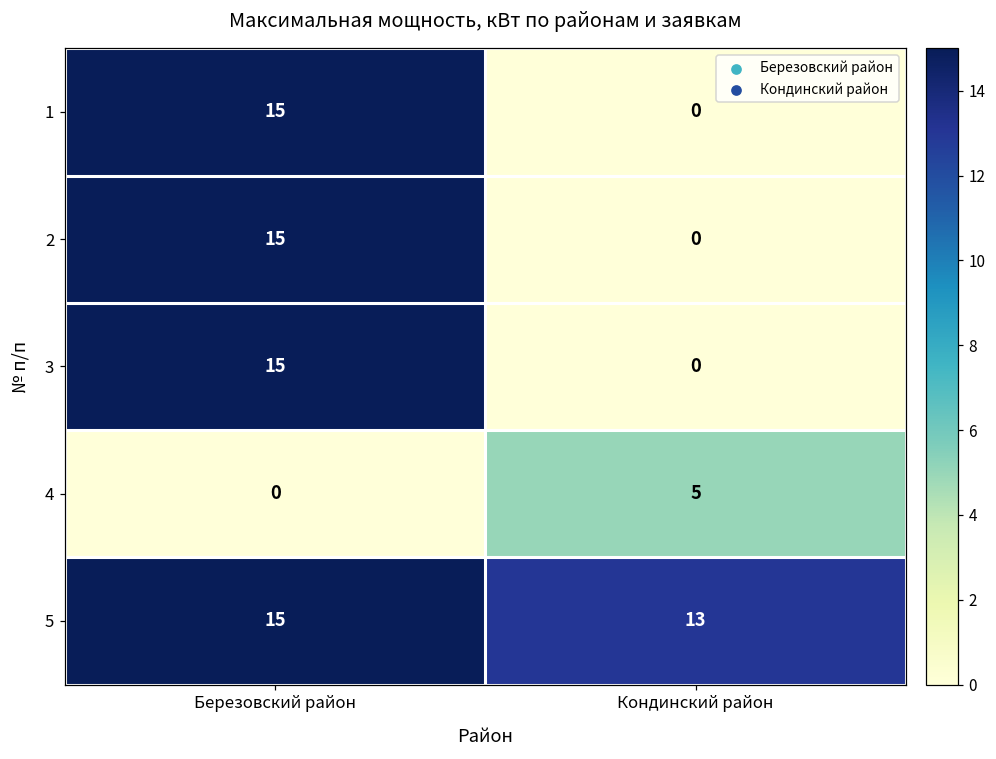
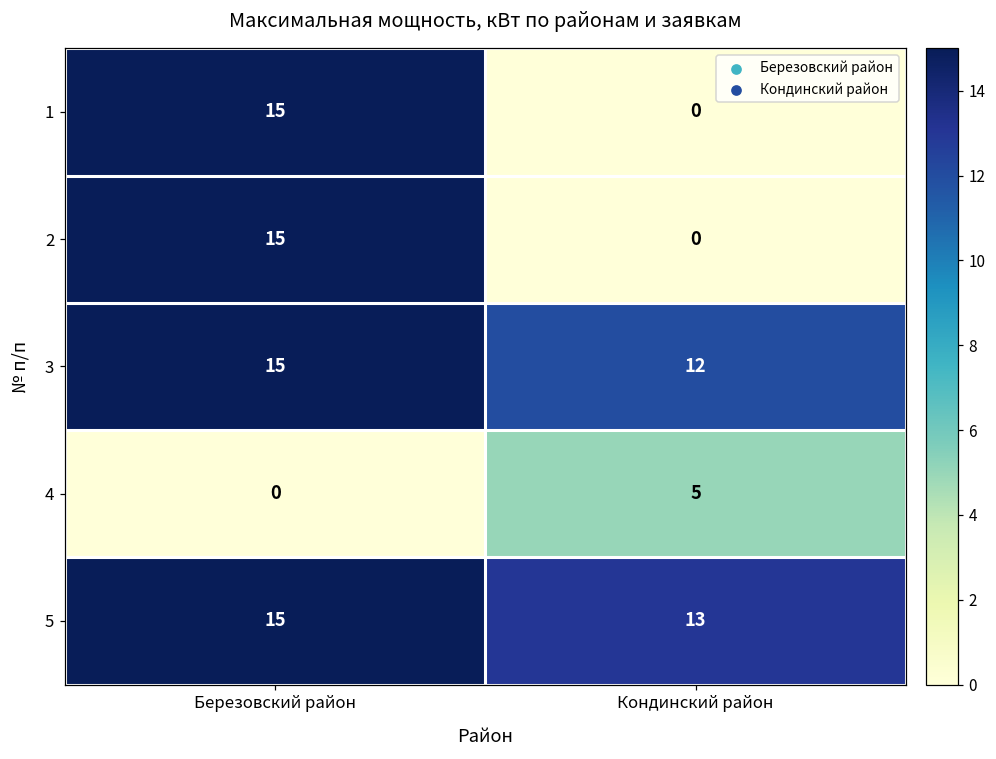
  {
    "1": {
      "Березовский район": 15,
      "Кондинский район": 0
    },
    "2": {
      "Березовский район": 15,
      "Кондинский район": 0
    },
    "3": {
      "Березовский район": 15,
-     "Кондинский район": 0
+     "Кондинский район": 12
    },
    "4": {
      "Березовский район": 0,
      "Кондинский район": 5
    },
    "5": {
      "Березовский район": 15,
      "Кондинский район": 13
    }
  }
